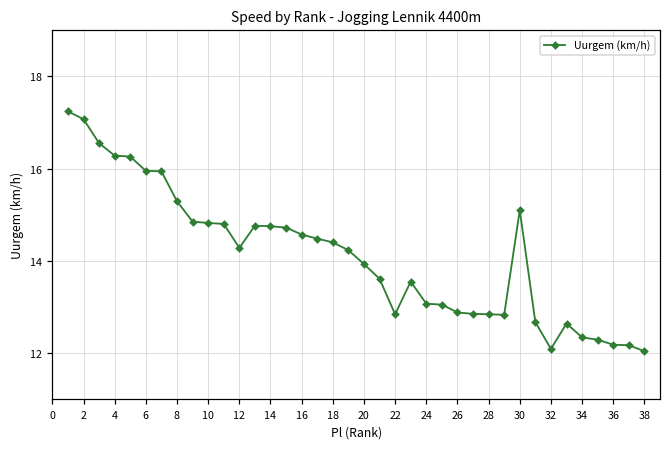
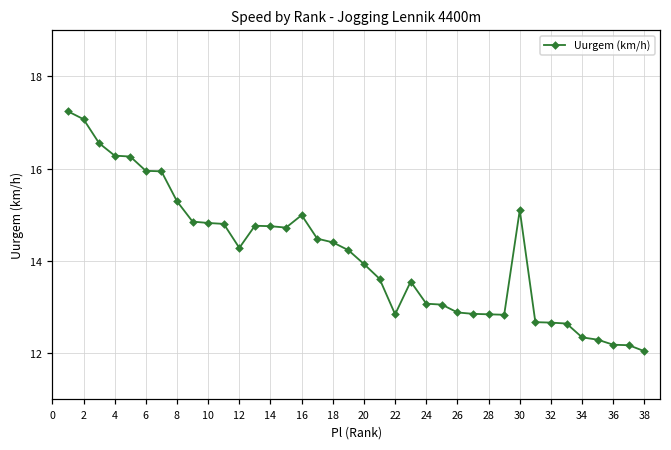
  {
    "2": 17.1,
    "4": 16.3,
    "6": 16.0,
    "8": 15.3,
    "10": 14.8,
    "12": 14.3,
    "14": 14.8,
-   "16": 14.6,
+   "16": 15.0,
    "18": 14.4,
    "20": 13.9,
    "22": 12.8,
    "24": 13.1,
    "26": 12.9,
    "28": 12.8,
    "30": 15.1,
-   "32": 12.1,
+   "32": 12.7,
    "34": 12.3,
    "36": 12.2,
    "38": 12.0
  }
